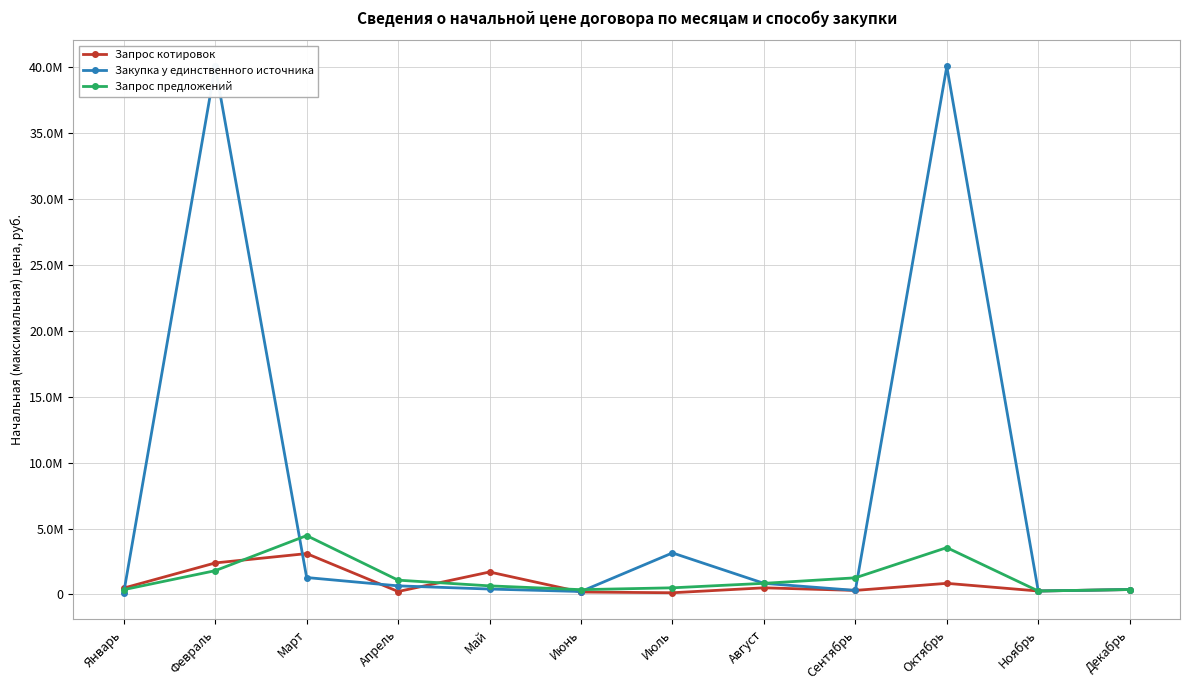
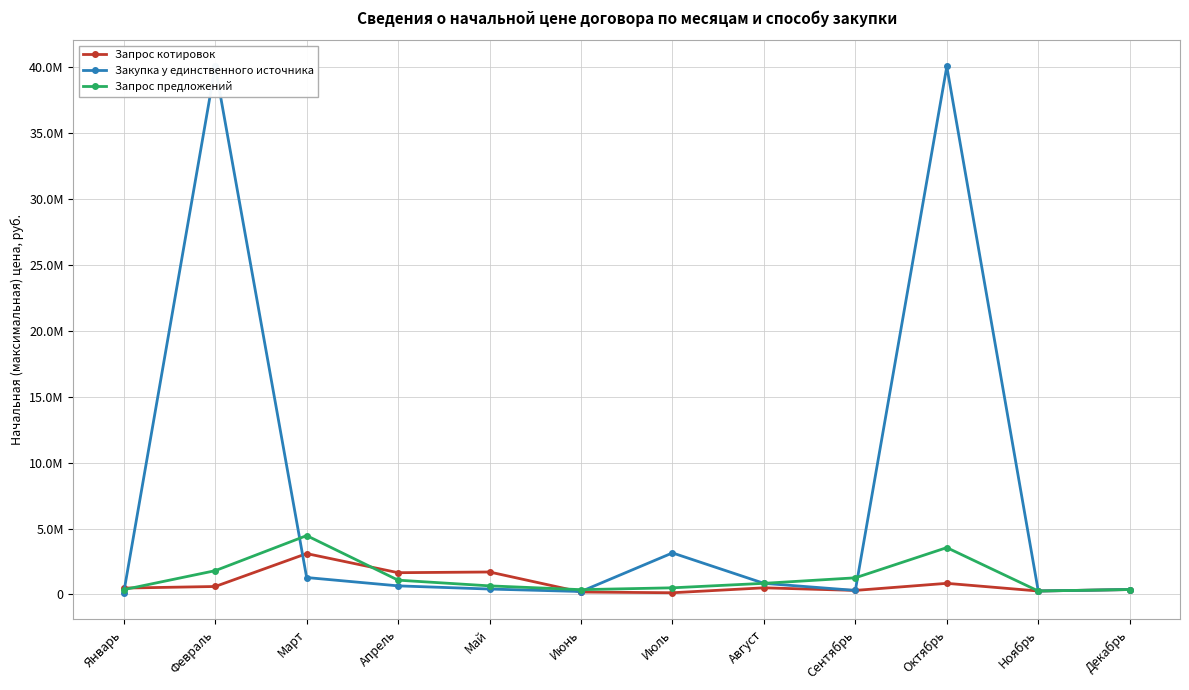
  {
    "Запрос котировок": {
-     "Февраль": "2.4М",
+     "Февраль": "0.6М",
      "Март": "3.1М",
-     "Апрель": "0.2М",
+     "Апрель": "1.6М",
      "Май": "1.7М",
      "Июль": "0.1М",
      "Август": "0.5М",
      "Октябрь": "0.8М"
    },
    "Закупка у единственного источника": {
      "Январь": "0.1М",
      "Март": "1.3М",
      "Апрель": "0.6М",
      "Май": "0.4М",
      "Июль": "3.1М",
      "Октябрь": "40.1М"
    },
    "Запрос предложений": {
      "Февраль": "1.8М",
      "Март": "4.5М",
      "Апрель": "1.1М",
      "Май": "0.6М",
      "Июль": "0.5М",
      "Сентябрь": "1.3М",
      "Октябрь": "3.6М"
    }
  }
